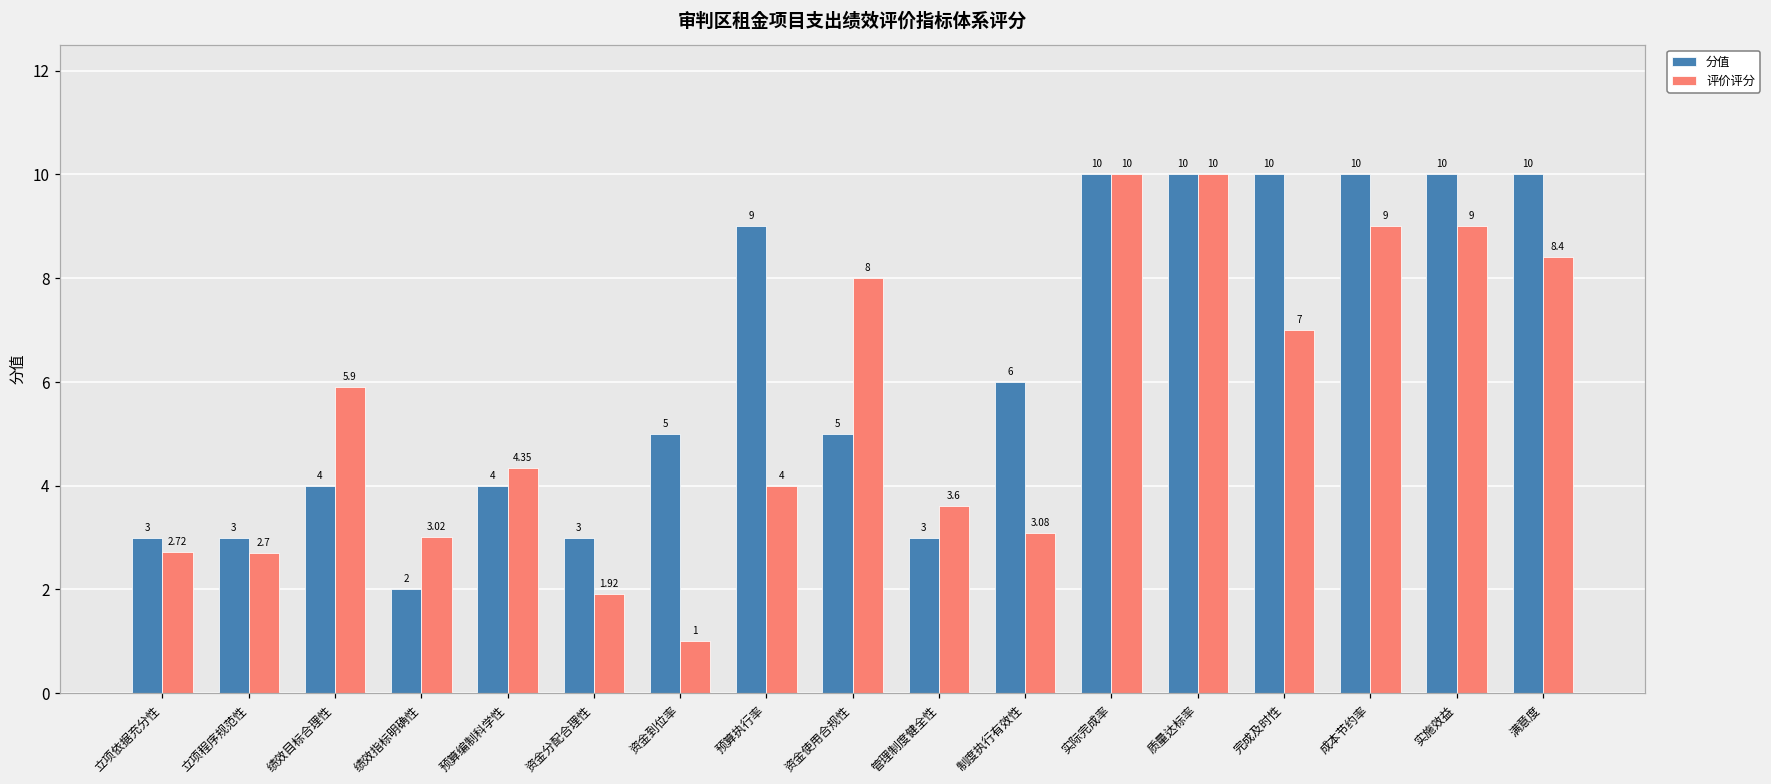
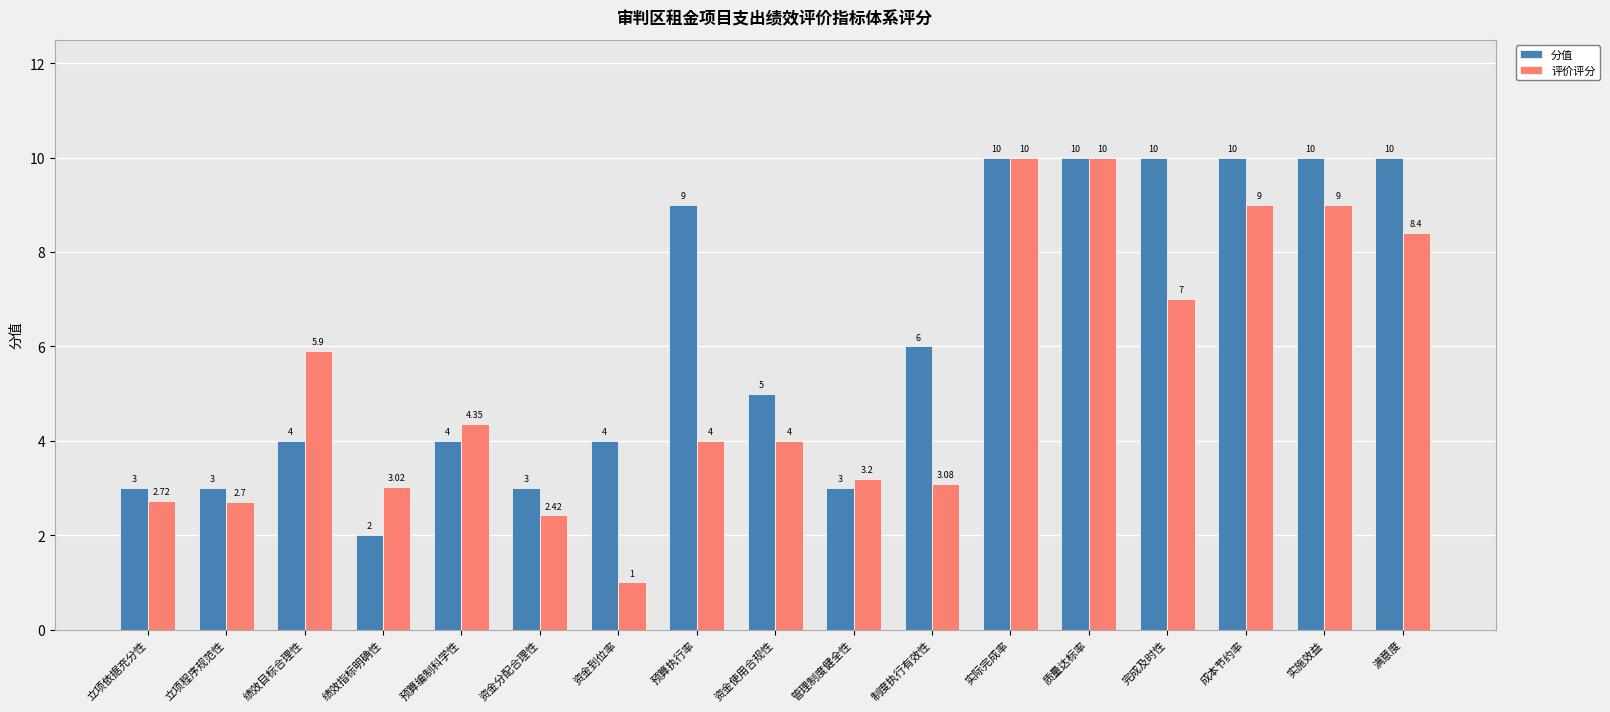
  {
    "分值": {
      "立项依据充分性": 3,
      "立项程序规范性": 3,
      "绩效目标合理性": 4,
      "绩效指标明确性": 2,
      "预算编制科学性": 4,
      "资金分配合理性": 3,
-     "资金到位率": 5,
+     "资金到位率": 4,
      "预算执行率": 9,
      "资金使用合规性": 5,
      "管理制度健全性": 3,
      "制度执行有效性": 6,
      "实际完成率": 10,
      "质量达标率": 10,
      "完成及时性": 10,
      "成本节约率": 10,
      "实施效益": 10,
      "满意度": 10
    },
    "评价评分": {
      "立项依据充分性": 2.72,
      "立项程序规范性": 2.7,
      "绩效目标合理性": 5.9,
      "绩效指标明确性": 3.02,
      "预算编制科学性": 4.35,
-     "资金分配合理性": 1.92,
+     "资金分配合理性": 2.42,
      "资金到位率": 1,
      "预算执行率": 4,
-     "资金使用合规性": 8,
-     "管理制度健全性": 3.6,
+     "资金使用合规性": 4,
+     "管理制度健全性": 3.2,
      "制度执行有效性": 3.08,
      "实际完成率": 10,
      "质量达标率": 10,
      "完成及时性": 7,
      "成本节约率": 9,
      "实施效益": 9,
      "满意度": 8.4
    }
  }
